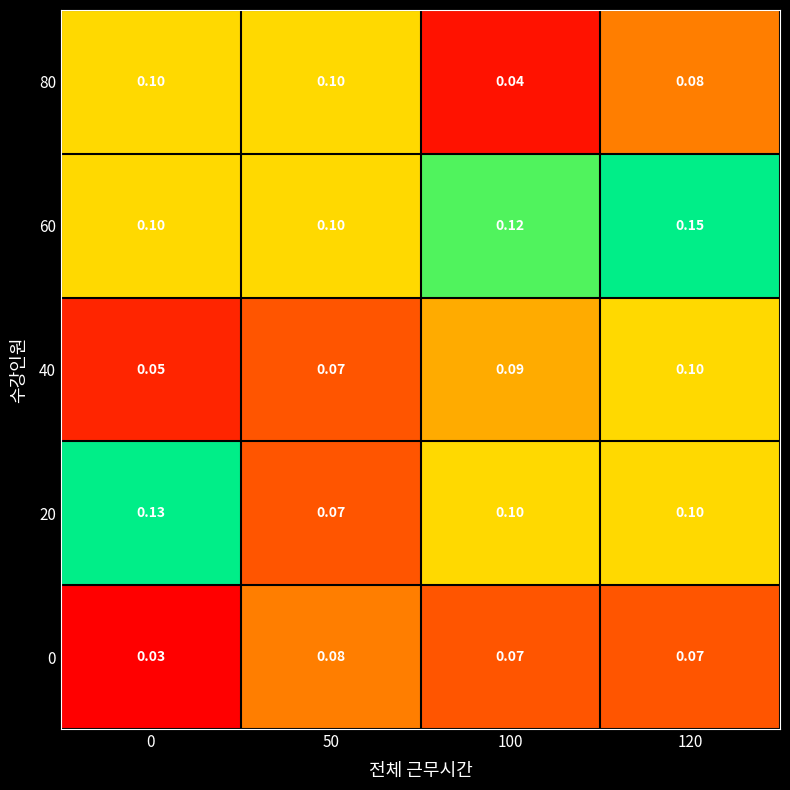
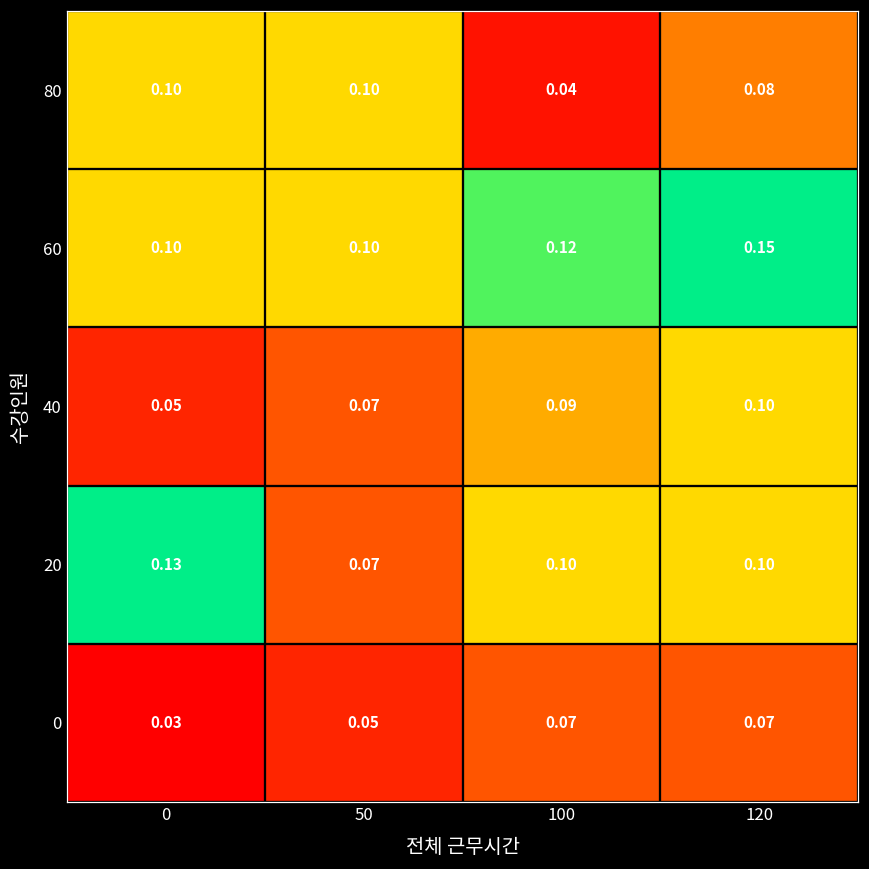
  {
    "80": {
      "0": 0.10,
      "50": 0.10,
      "100": 0.04,
      "120": 0.08
    },
    "60": {
      "0": 0.10,
      "50": 0.10,
      "100": 0.12,
      "120": 0.15
    },
    "40": {
      "0": 0.05,
      "50": 0.07,
      "100": 0.09,
      "120": 0.10
    },
    "20": {
      "0": 0.13,
      "50": 0.07,
      "100": 0.10,
      "120": 0.10
    },
    "0": {
      "0": 0.03,
-     "50": 0.08,
+     "50": 0.05,
      "100": 0.07,
      "120": 0.07
    }
  }
